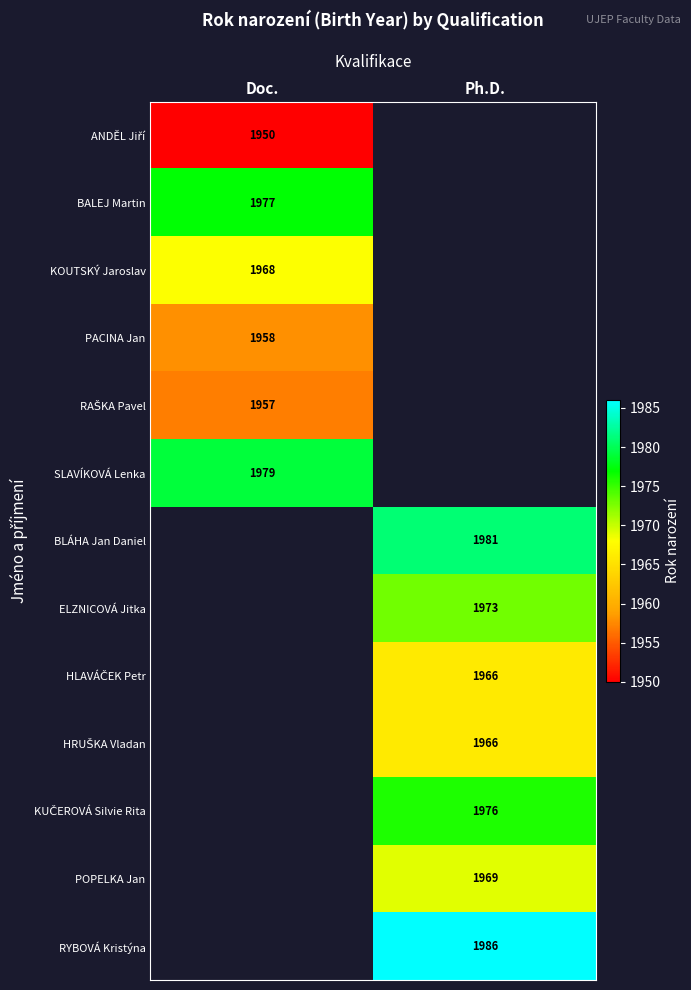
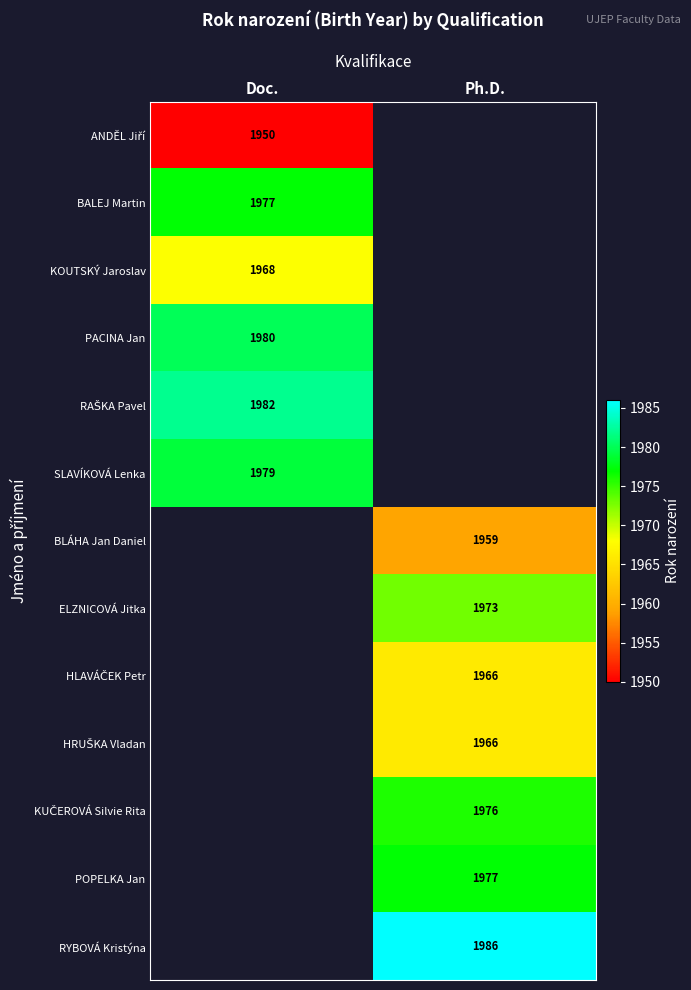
  {
    "ANDĚL Jiří": {
      "Doc.": 1950
    },
    "BALEJ Martin": {
      "Doc.": 1977
    },
    "KOUTSKÝ Jaroslav": {
      "Doc.": 1968
    },
    "PACINA Jan": {
-     "Doc.": 1958
+     "Doc.": 1980
    },
    "RAŠKA Pavel": {
-     "Doc.": 1957
+     "Doc.": 1982
    },
    "SLAVÍKOVÁ Lenka": {
      "Doc.": 1979
    },
    "BLÁHA Jan Daniel": {
-     "Ph.D.": 1981
+     "Ph.D.": 1959
    },
    "ELZNICOVÁ Jitka": {
      "Ph.D.": 1973
    },
    "HLAVÁČEK Petr": {
      "Ph.D.": 1966
    },
    "HRUŠKA Vladan": {
      "Ph.D.": 1966
    },
    "KUČEROVÁ Silvie Rita": {
      "Ph.D.": 1976
    },
    "POPELKA Jan": {
-     "Ph.D.": 1969
+     "Ph.D.": 1977
    },
    "RYBOVÁ Kristýna": {
      "Ph.D.": 1986
    }
  }
